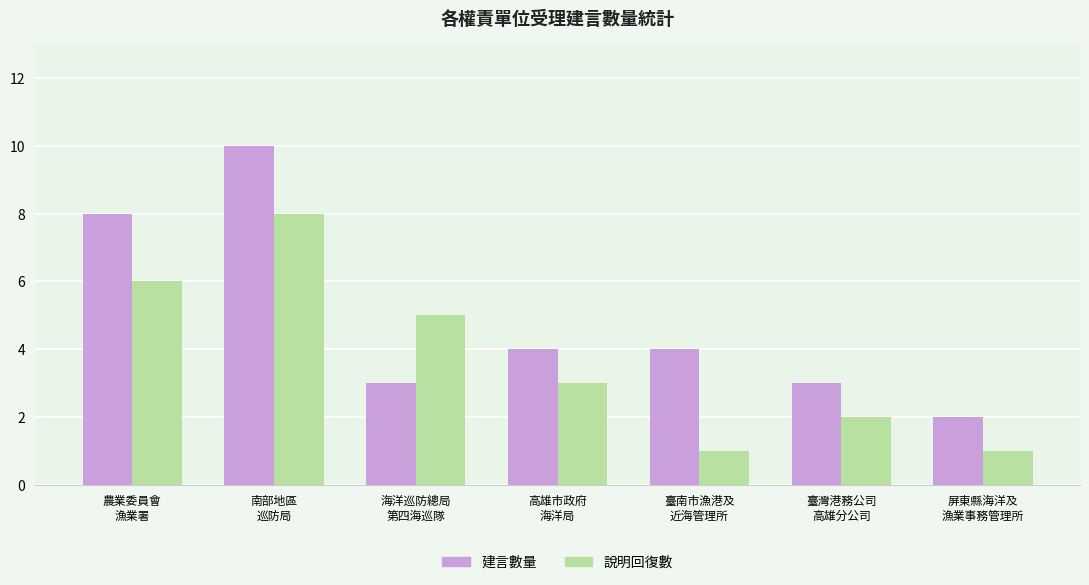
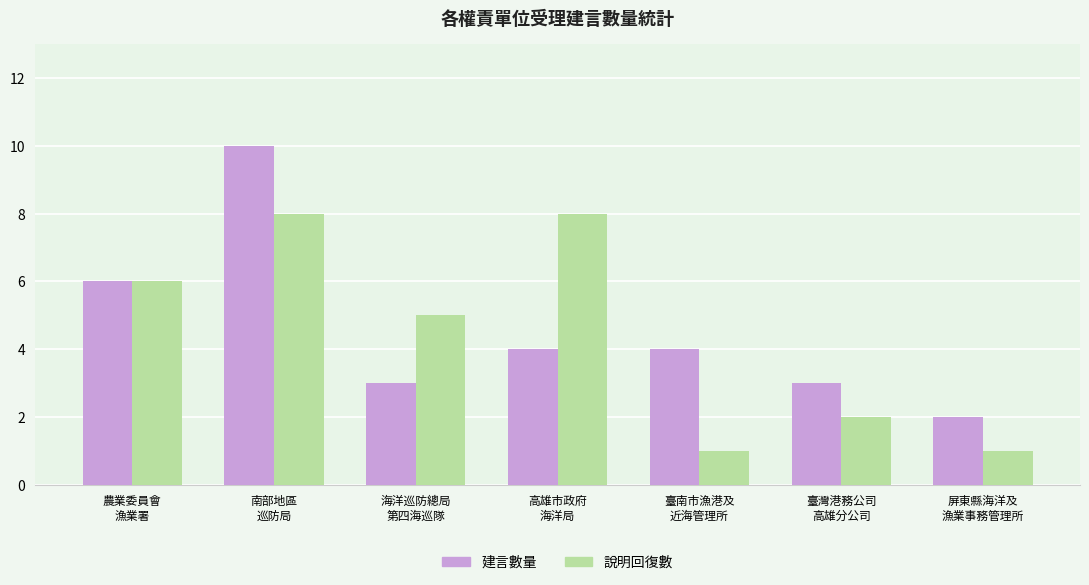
  {
    "建言數量": {
-     "農業委員會 漁業署": 8,
+     "農業委員會 漁業署": 6,
      "南部地區 巡防局": 10,
      "海洋巡防總局 第四海巡隊": 3,
      "高雄市政府 海洋局": 4,
      "臺南市漁港及 近海管理所": 4,
      "臺灣港務公司 高雄分公司": 3,
      "屏東縣海洋及 漁業事務管理所": 2
    },
    "說明回復數": {
      "農業委員會 漁業署": 6,
      "南部地區 巡防局": 8,
      "海洋巡防總局 第四海巡隊": 5,
-     "高雄市政府 海洋局": 3,
+     "高雄市政府 海洋局": 8,
      "臺南市漁港及 近海管理所": 1,
      "臺灣港務公司 高雄分公司": 2,
      "屏東縣海洋及 漁業事務管理所": 1
    }
  }
